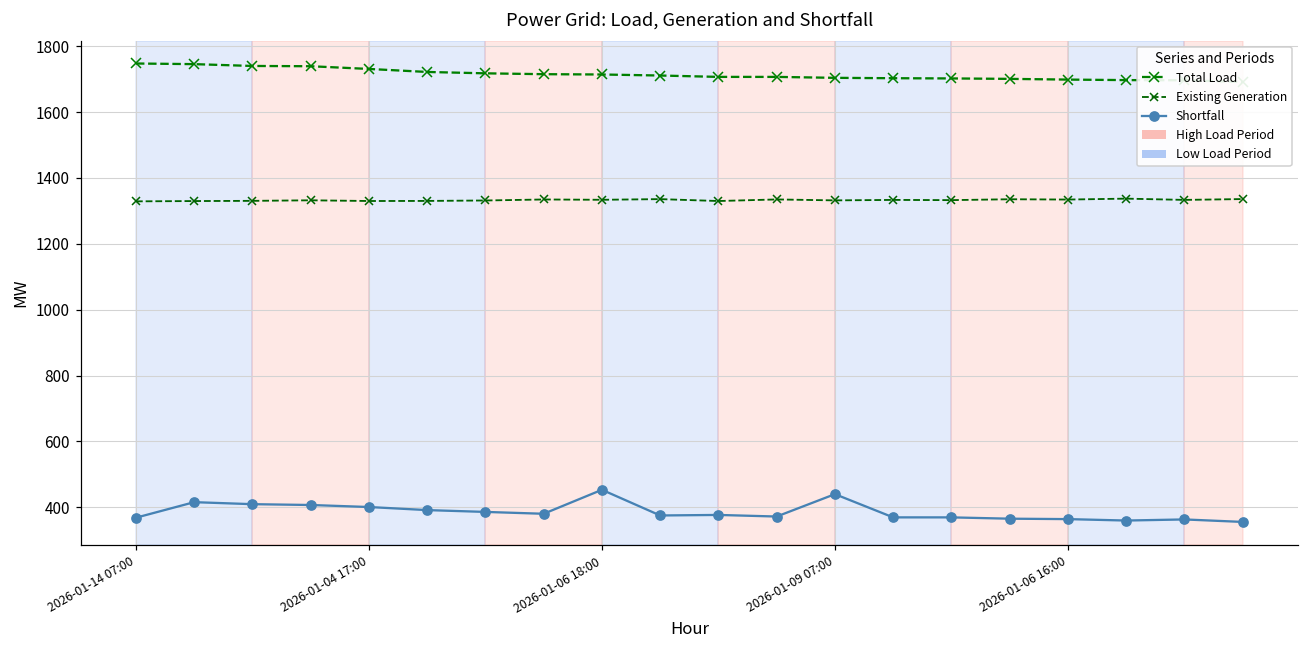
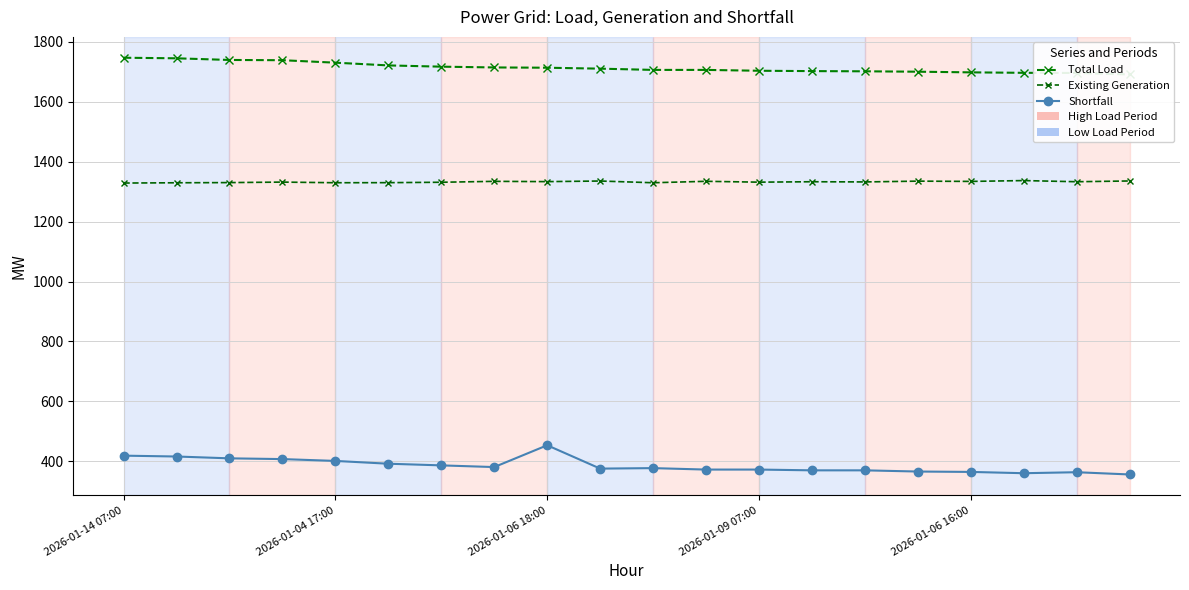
  {
    "Shortfall": {
-     "2026-01-14 07:00": 370,
+     "2026-01-14 07:00": 420,
      "2026-01-04 17:00": 400,
      "2026-01-06 18:00": 450,
-     "2026-01-09 07:00": 440,
+     "2026-01-09 07:00": 370,
      "2026-01-06 16:00": 360
    }
  }
